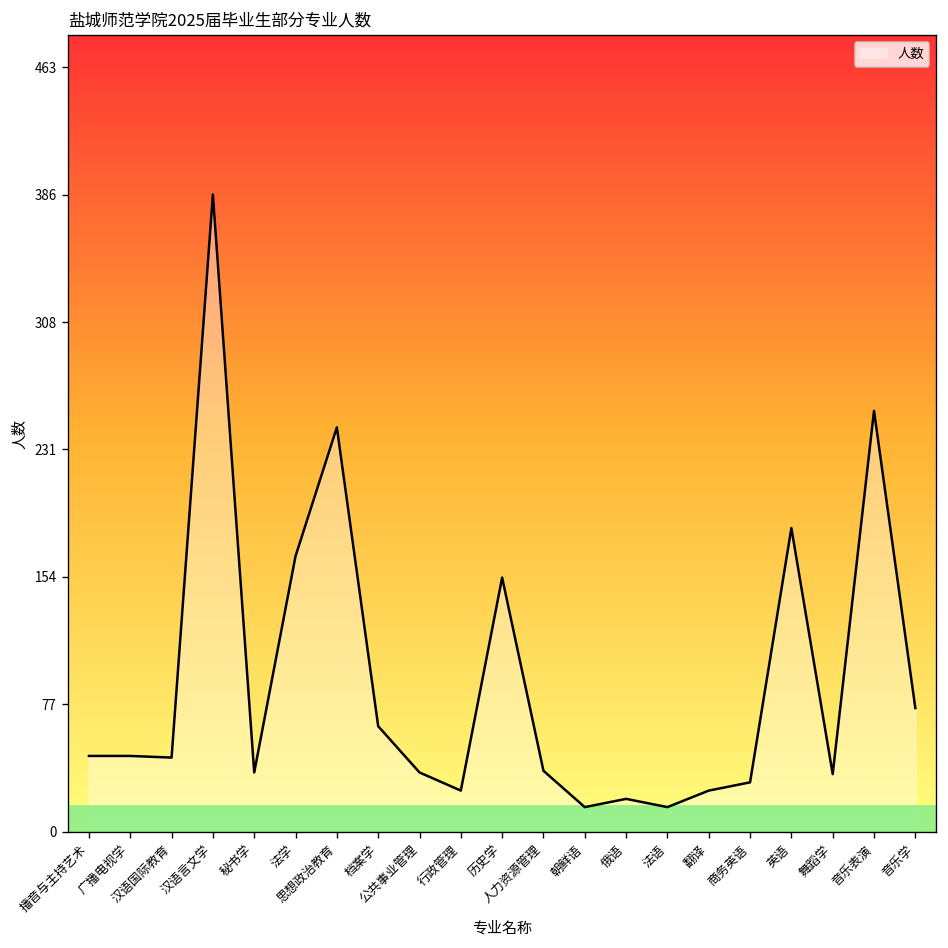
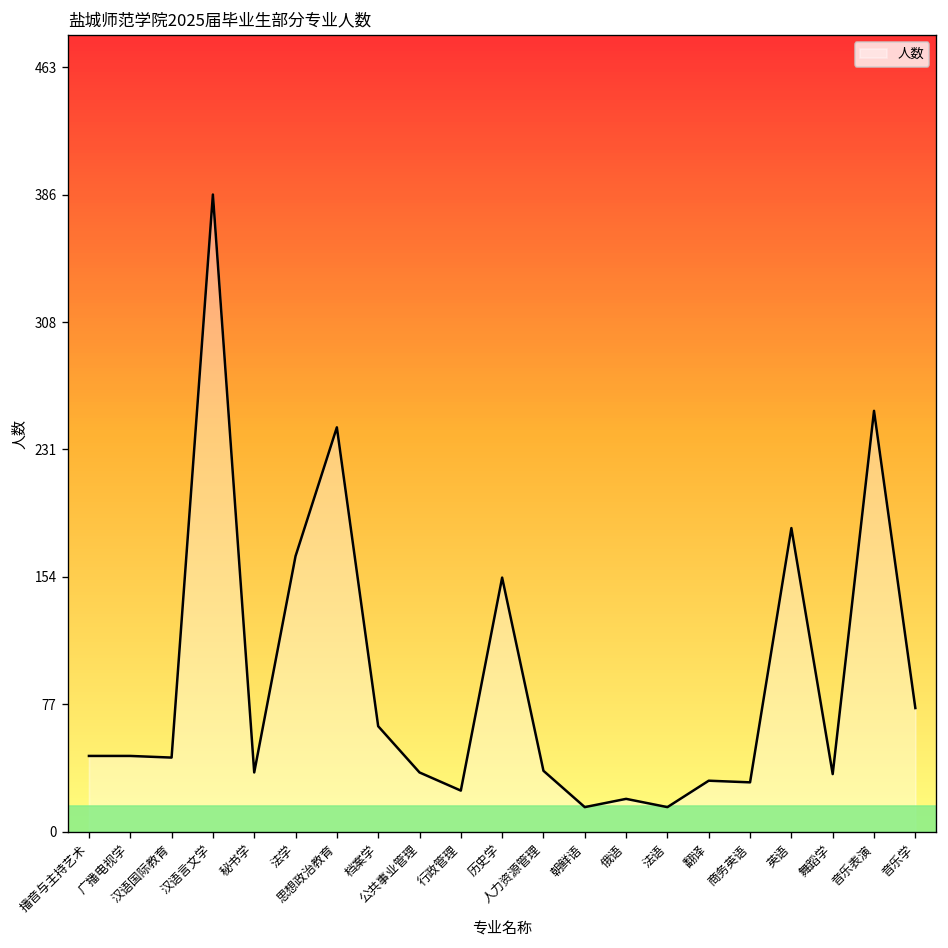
  {
    "播音与主持艺术": 46,
    "广播电视学": 46,
    "汉语国际教育": 45,
    "汉语言文学": 386,
    "秘书学": 36,
    "法学": 167,
    "思想政治教育": 245,
    "档案学": 64,
    "公共事业管理": 36,
    "行政管理": 25,
    "历史学": 154,
    "人力资源管理": 37,
    "俄语": 20,
-   "翻译": 25,
+   "翻译": 31,
    "商务英语": 30,
    "英语": 184,
    "舞蹈学": 35,
    "音乐表演": 255,
    "音乐学": 75
  }
